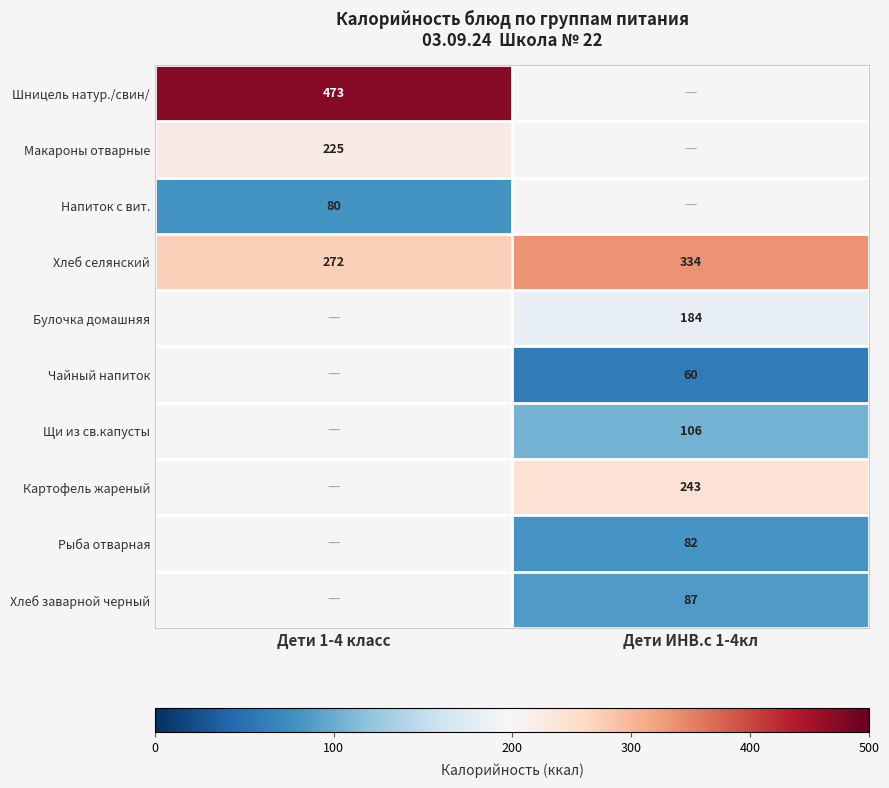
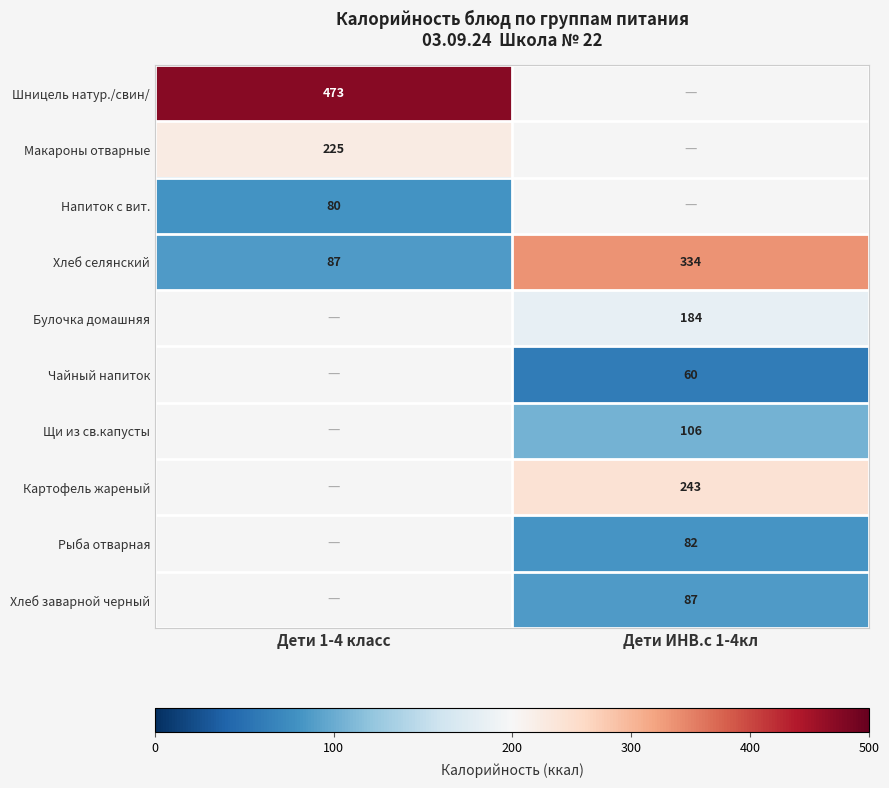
  {
    "Шницель натур./свин/": {
      "Дети 1-4 класс": 473
    },
    "Макароны отварные": {
      "Дети 1-4 класс": 225
    },
    "Напиток с вит.": {
      "Дети 1-4 класс": 80
    },
    "Хлеб селянский": {
-     "Дети 1-4 класс": 272,
+     "Дети 1-4 класс": 87,
      "Дети ИНВ.с 1-4кл": 334
    },
    "Булочка домашняя": {
      "Дети ИНВ.с 1-4кл": 184
    },
    "Чайный напиток": {
      "Дети ИНВ.с 1-4кл": 60
    },
    "Щи из св.капусты": {
      "Дети ИНВ.с 1-4кл": 106
    },
    "Картофель жареный": {
      "Дети ИНВ.с 1-4кл": 243
    },
    "Рыба отварная": {
      "Дети ИНВ.с 1-4кл": 82
    },
    "Хлеб заварной черный": {
      "Дети ИНВ.с 1-4кл": 87
    }
  }
